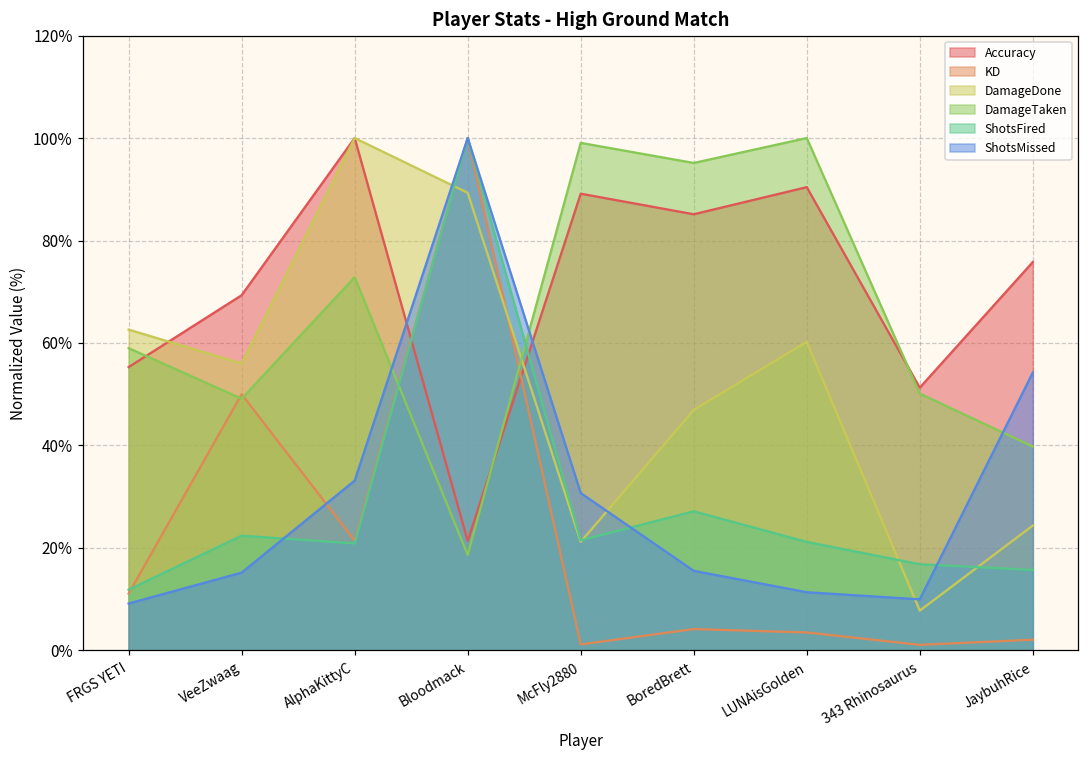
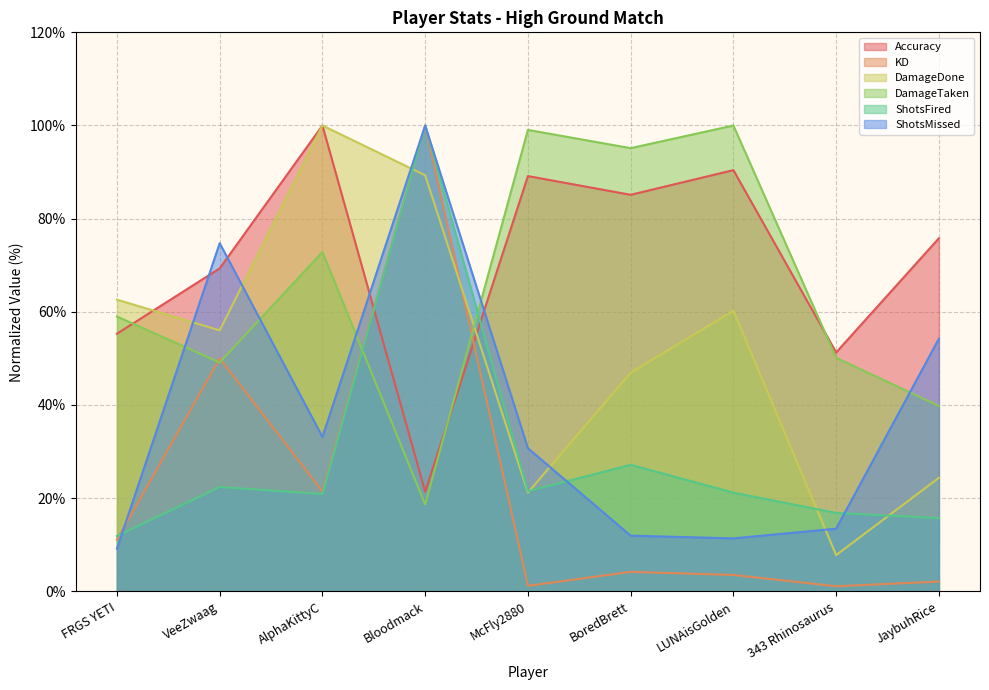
  {
    "ShotsMissed": {
      "FRGS YETI": "9%",
-     "VeeZwaag": "15%",
+     "VeeZwaag": "75%",
      "AlphaKittyC": "33%",
      "McFly2880": "31%",
-     "BoredBrett": "16%",
+     "BoredBrett": "12%",
      "LUNAisGolden": "11%",
-     "343 Rhinosaurus": "10%",
+     "343 Rhinosaurus": "13%",
      "JaybuhRice": "54%"
    }
  }
